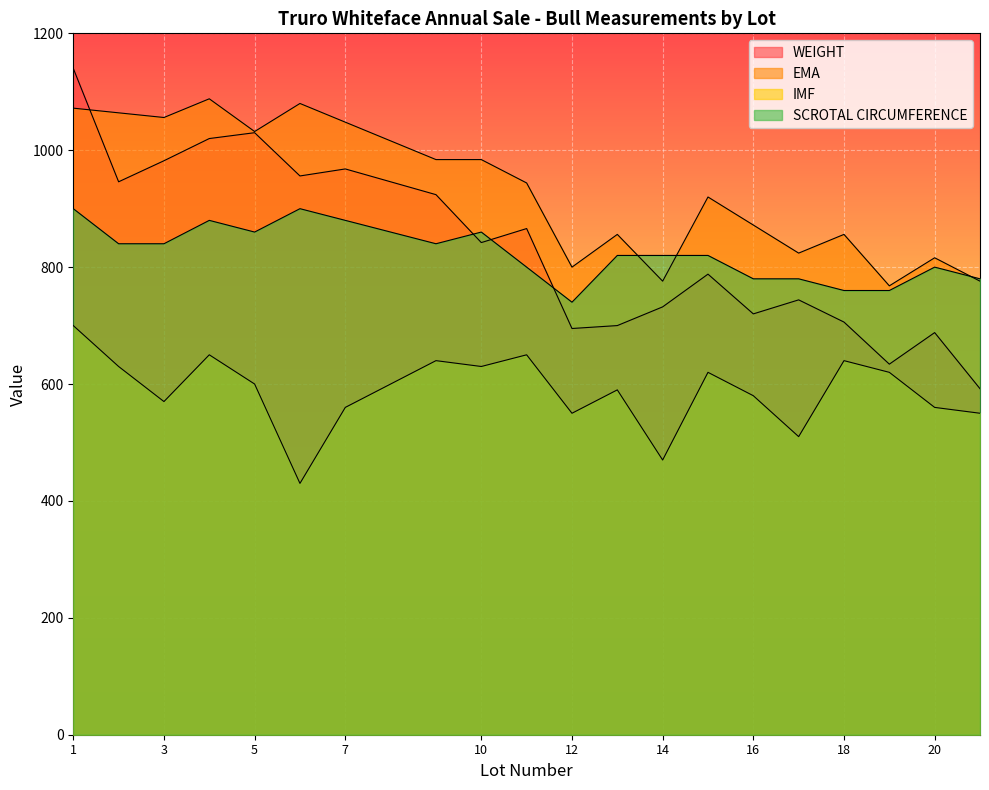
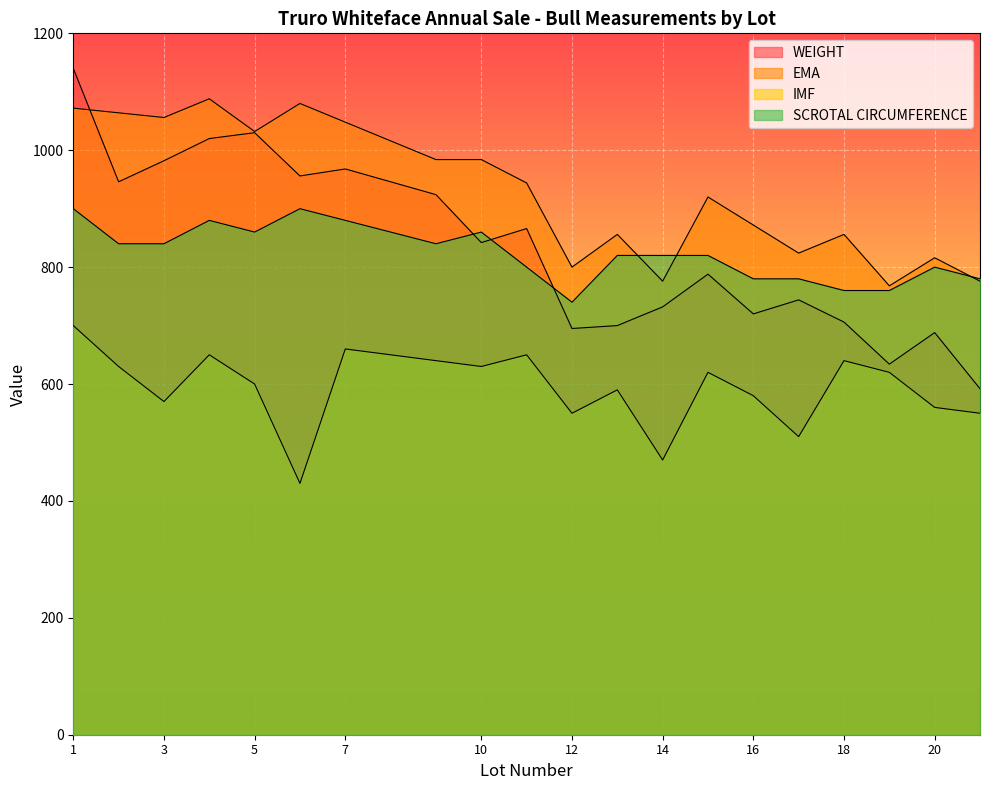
  {
    "WEIGHT": {
      "1": 1140,
      "3": 980,
      "7": 970,
      "10": 840,
      "12": 700,
      "14": 730,
      "16": 720,
      "18": 710,
      "20": 690
    },
    "EMA": {
      "1": 1070,
      "3": 1060,
      "7": 1050,
      "10": 980,
      "12": 800,
      "14": 780,
      "16": 870,
      "18": 860,
      "20": 820
    },
    "IMF": {
      "1": 700,
      "3": 570,
      "5": 600,
-     "7": 560,
+     "7": 660,
      "10": 630,
      "12": 550,
      "14": 470,
      "16": 580,
      "18": 640,
      "20": 560
    },
    "SCROTAL CIRCUMFERENCE": {
      "1": 900,
      "3": 840,
      "5": 860,
      "7": 880,
      "10": 860,
      "12": 740,
      "14": 820,
      "16": 780,
      "18": 760,
      "20": 800
    }
  }
